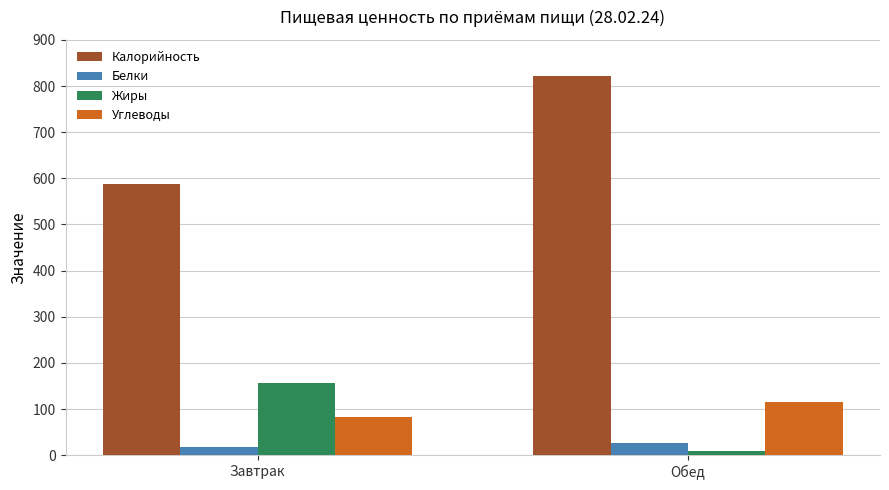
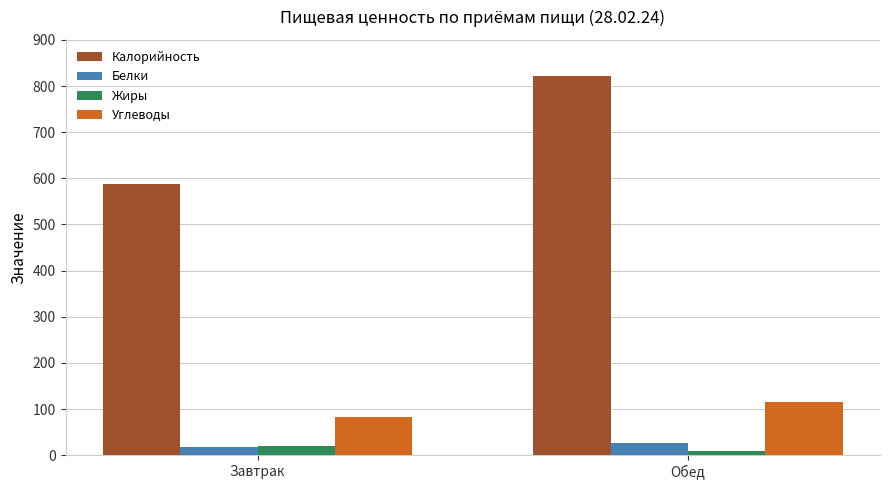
  {
    "Белки": {
      "Завтрак": 20,
      "Обед": 30
    },
    "Жиры": {
-     "Завтрак": 160,
+     "Завтрак": 20,
      "Обед": 10
    }
  }
